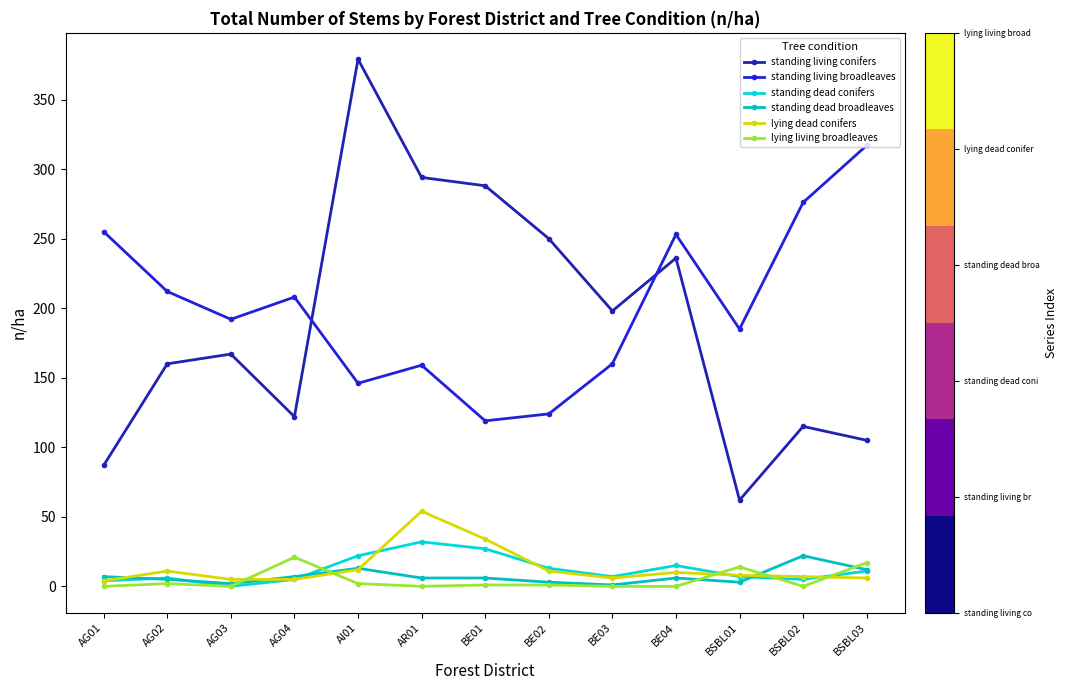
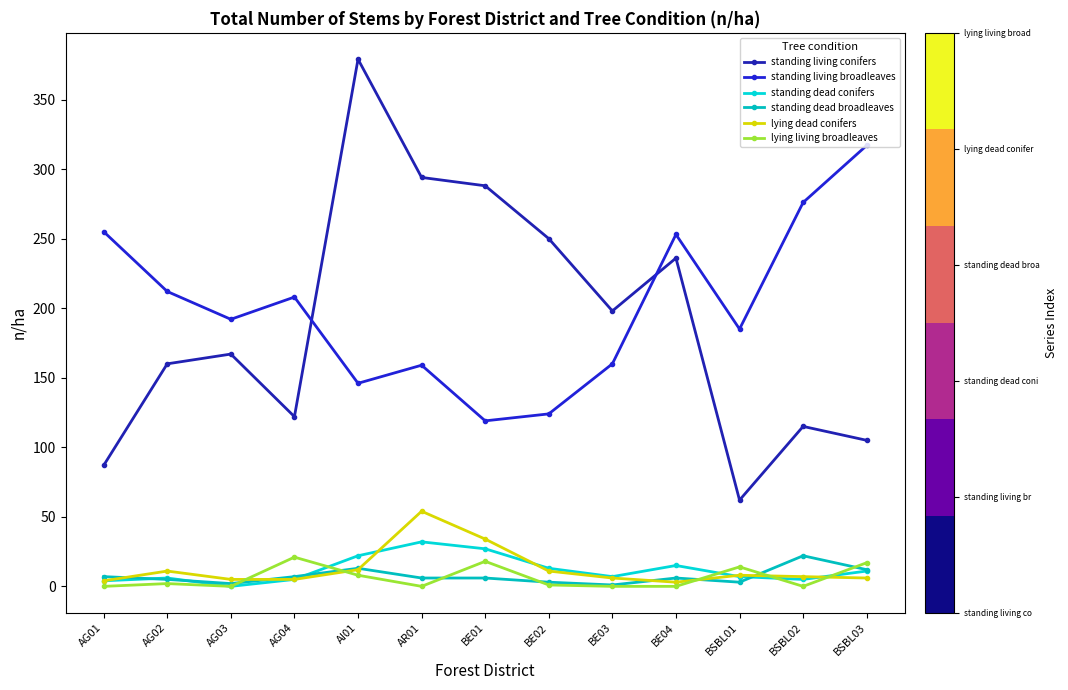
  {
    "lying dead conifers": {
      "AG02": 11,
      "AG03": 5,
      "AR01": 54,
      "BE01": 34,
      "BE02": 11,
-     "BE04": 10,
+     "BE04": 3,
      "BSBL02": 7,
      "BSBL03": 6
    },
    "lying living broadleaves": {
      "AG01": 0,
      "AG02": 2,
      "AG04": 21,
-     "AI01": 2,
+     "AI01": 8,
      "AR01": 0,
-     "BE01": 1,
+     "BE01": 18,
      "BE02": 1,
      "BE04": 0,
      "BSBL01": 14,
      "BSBL02": 0,
      "BSBL03": 17
    }
  }
